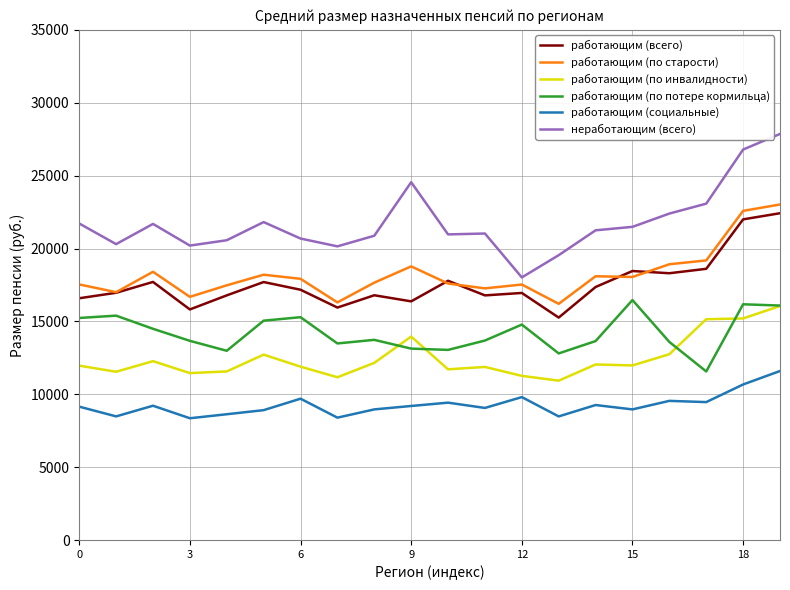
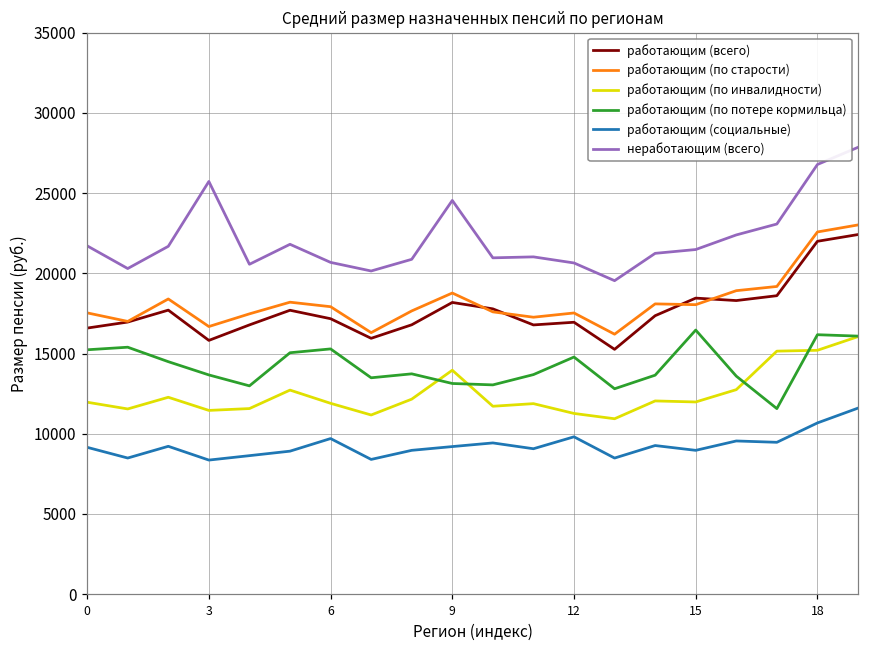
  {
    "работающим (всего)": {
      "0": 16600,
      "3": 15800,
      "6": 17200,
-     "9": 16400,
+     "9": 18200,
      "12": 17000,
      "15": 18500,
      "18": 22000
    },
    "работающим (по старости)": {
      "0": 17500,
      "3": 16700,
      "6": 17900,
      "9": 18800,
      "12": 17500,
      "15": 18000,
      "18": 22600
    },
    "работающим (по инвалидности)": {
      "0": 12000,
      "3": 11500,
      "6": 11900,
      "9": 14000,
      "12": 11300,
      "15": 12000,
      "18": 15200
    },
    "работающим (по потере кормильца)": {
      "0": 15200,
      "3": 13700,
      "6": 15300,
      "9": 13100,
      "12": 14800,
      "15": 16500,
      "18": 16200
    },
    "работающим (социальные)": {
      "0": 9200,
      "3": 8400,
      "6": 9700,
      "9": 9200,
      "12": 9800,
      "15": 9000,
      "18": 10700
    },
    "неработающим (всего)": {
      "0": 21700,
-     "3": 20200,
+     "3": 25700,
      "6": 20700,
      "9": 24500,
-     "12": 18000,
+     "12": 20600,
      "15": 21500,
      "18": 26800
    }
  }
